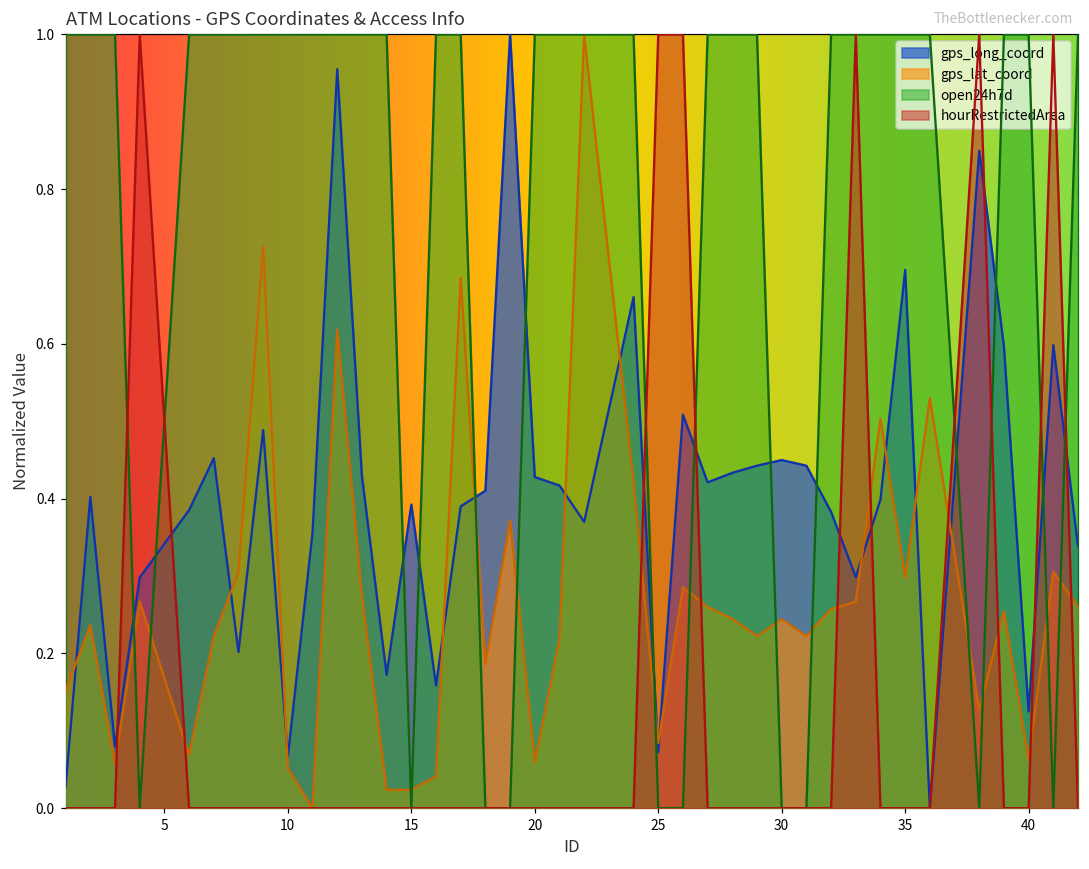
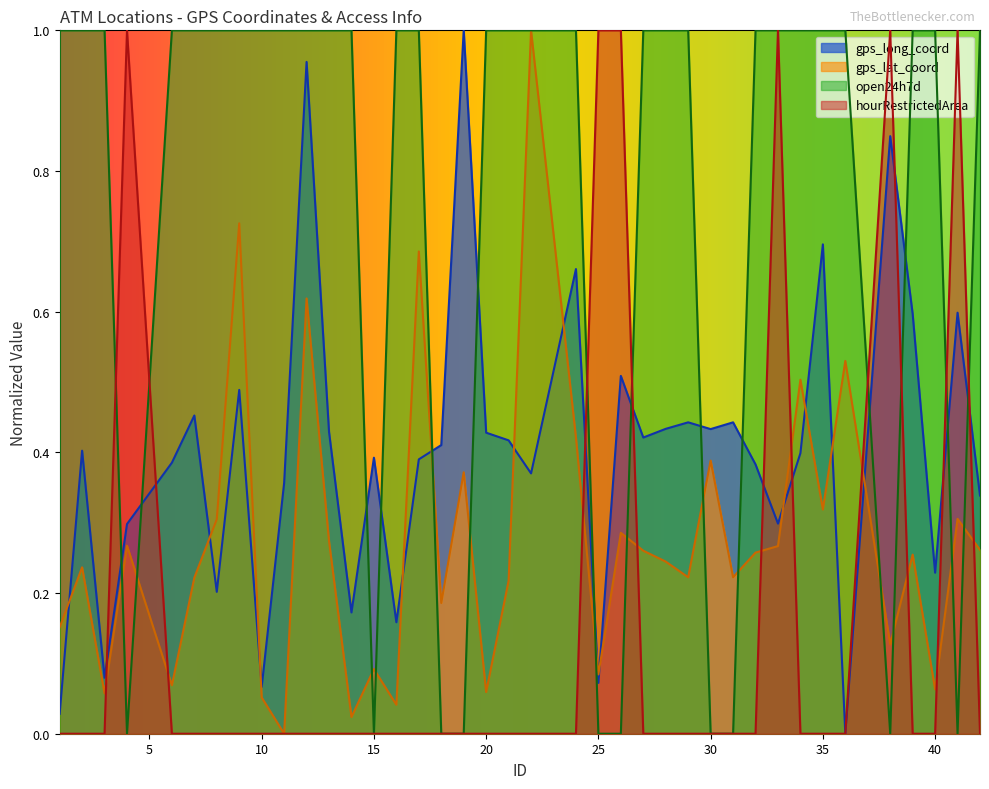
  {
    "gps_long_coord": {
      "10": 0.07,
      "15": 0.39,
      "20": 0.43,
      "25": 0.07,
-     "30": 0.45,
+     "30": 0.43,
      "35": 0.70,
-     "40": 0.13
+     "40": 0.23
    },
    "gps_lat_coord": {
      "10": 0.05,
-     "15": 0.02,
+     "15": 0.09,
      "20": 0.06,
      "25": 0.08,
-     "30": 0.24,
-     "35": 0.30,
+     "30": 0.39,
+     "35": 0.32,
      "40": 0.06
    },
    "open24h7d": {
      "10": 1.00,
      "20": 1.00,
      "25": 0.00,
      "35": 1.00,
      "40": 1.00
    },
    "hourRestrictedArea": {
      "10": 0.00,
      "20": 0.00,
      "25": 1.00,
      "35": 0.00,
      "40": 0.00
    }
  }
